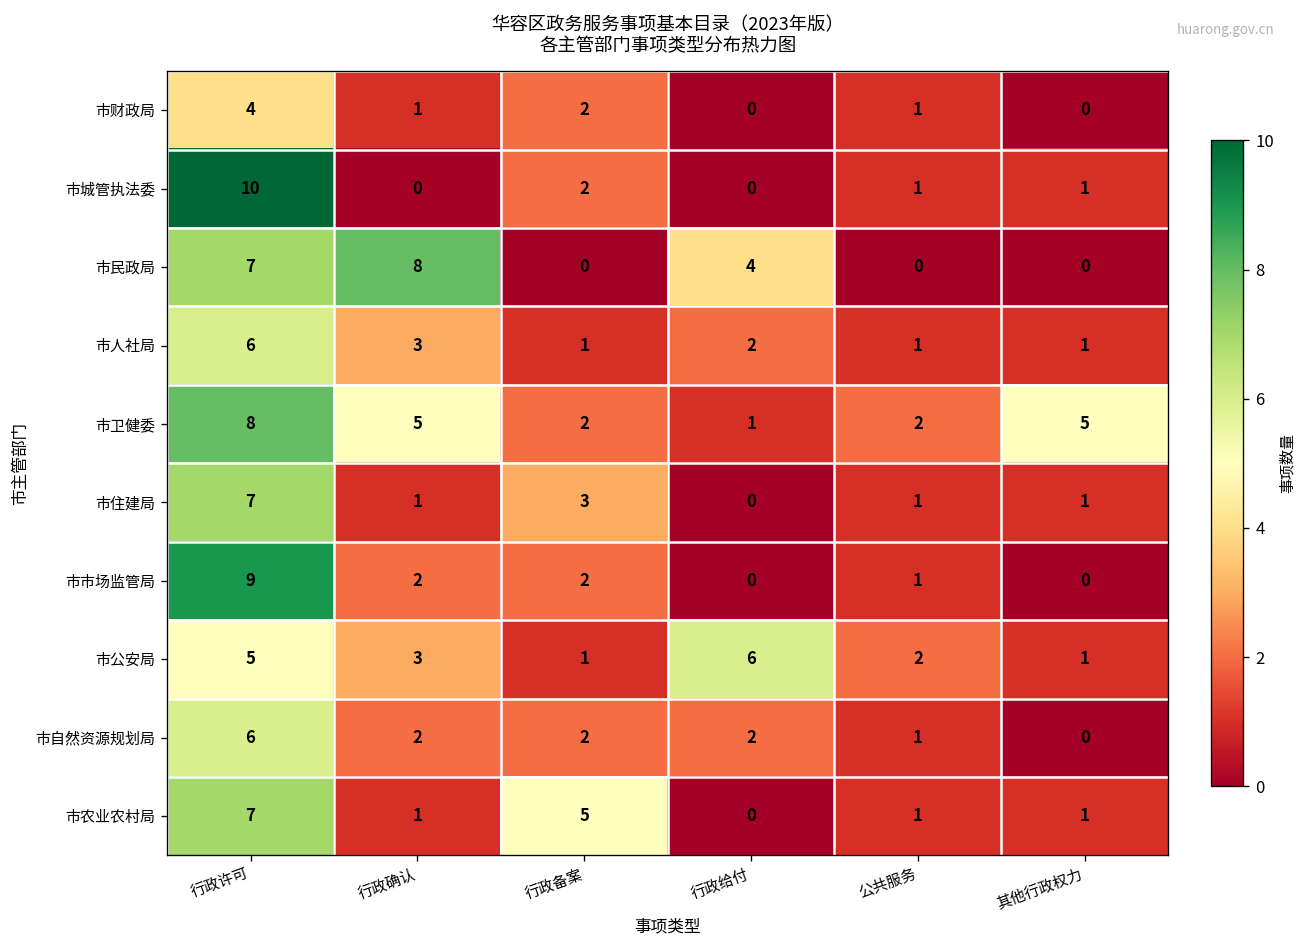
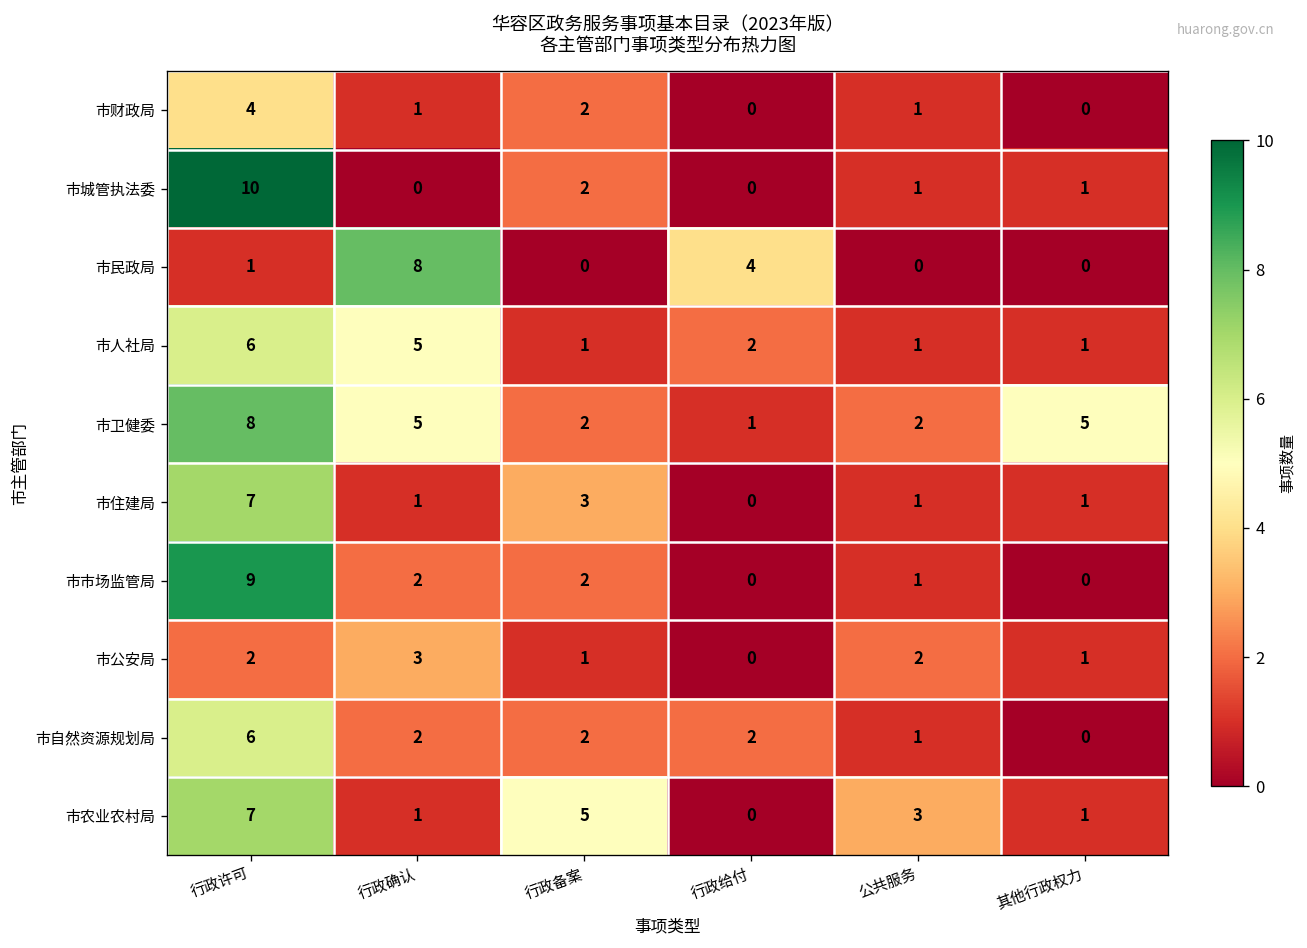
  {
    "市财政局": {
      "行政许可": 4,
      "行政确认": 1,
      "行政备案": 2,
      "行政给付": 0,
      "公共服务": 1,
      "其他行政权力": 0
    },
    "市城管执法委": {
      "行政许可": 10,
      "行政确认": 0,
      "行政备案": 2,
      "行政给付": 0,
      "公共服务": 1,
      "其他行政权力": 1
    },
    "市民政局": {
-     "行政许可": 7,
+     "行政许可": 1,
      "行政确认": 8,
      "行政备案": 0,
      "行政给付": 4,
      "公共服务": 0,
      "其他行政权力": 0
    },
    "市人社局": {
      "行政许可": 6,
-     "行政确认": 3,
+     "行政确认": 5,
      "行政备案": 1,
      "行政给付": 2,
      "公共服务": 1,
      "其他行政权力": 1
    },
    "市卫健委": {
      "行政许可": 8,
      "行政确认": 5,
      "行政备案": 2,
      "行政给付": 1,
      "公共服务": 2,
      "其他行政权力": 5
    },
    "市住建局": {
      "行政许可": 7,
      "行政确认": 1,
      "行政备案": 3,
      "行政给付": 0,
      "公共服务": 1,
      "其他行政权力": 1
    },
    "市市场监管局": {
      "行政许可": 9,
      "行政确认": 2,
      "行政备案": 2,
      "行政给付": 0,
      "公共服务": 1,
      "其他行政权力": 0
    },
    "市公安局": {
-     "行政许可": 5,
+     "行政许可": 2,
      "行政确认": 3,
      "行政备案": 1,
-     "行政给付": 6,
+     "行政给付": 0,
      "公共服务": 2,
      "其他行政权力": 1
    },
    "市自然资源规划局": {
      "行政许可": 6,
      "行政确认": 2,
      "行政备案": 2,
      "行政给付": 2,
      "公共服务": 1,
      "其他行政权力": 0
    },
    "市农业农村局": {
      "行政许可": 7,
      "行政确认": 1,
      "行政备案": 5,
      "行政给付": 0,
-     "公共服务": 1,
+     "公共服务": 3,
      "其他行政权力": 1
    }
  }
